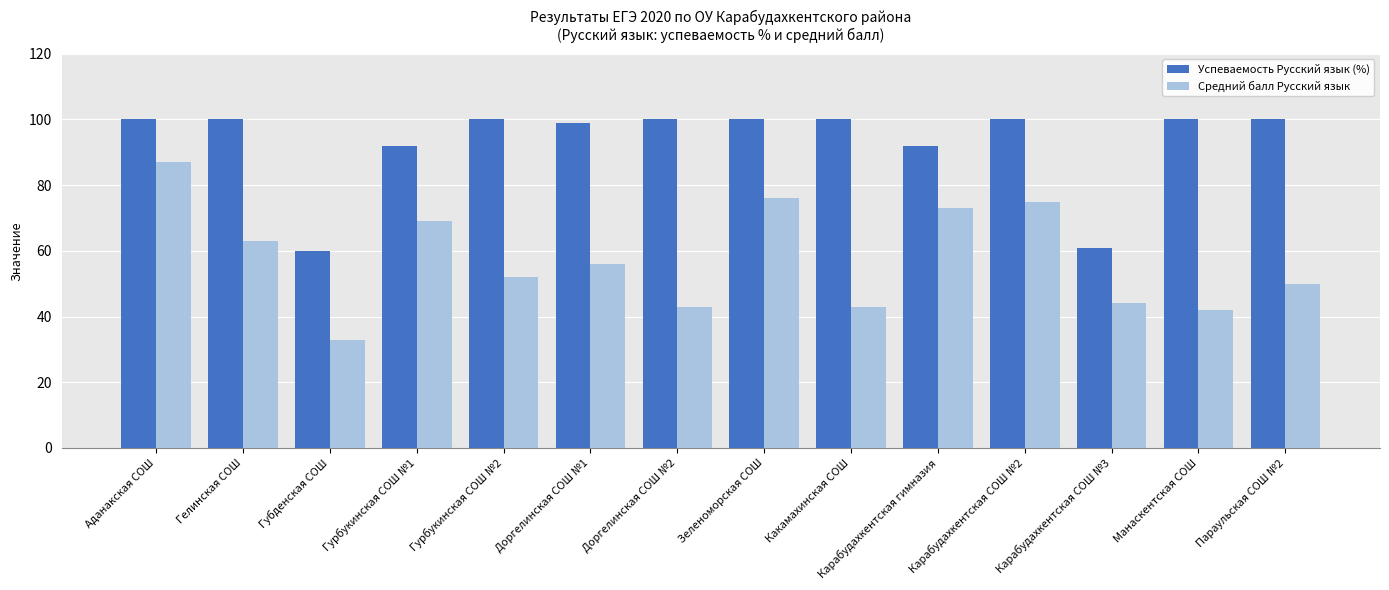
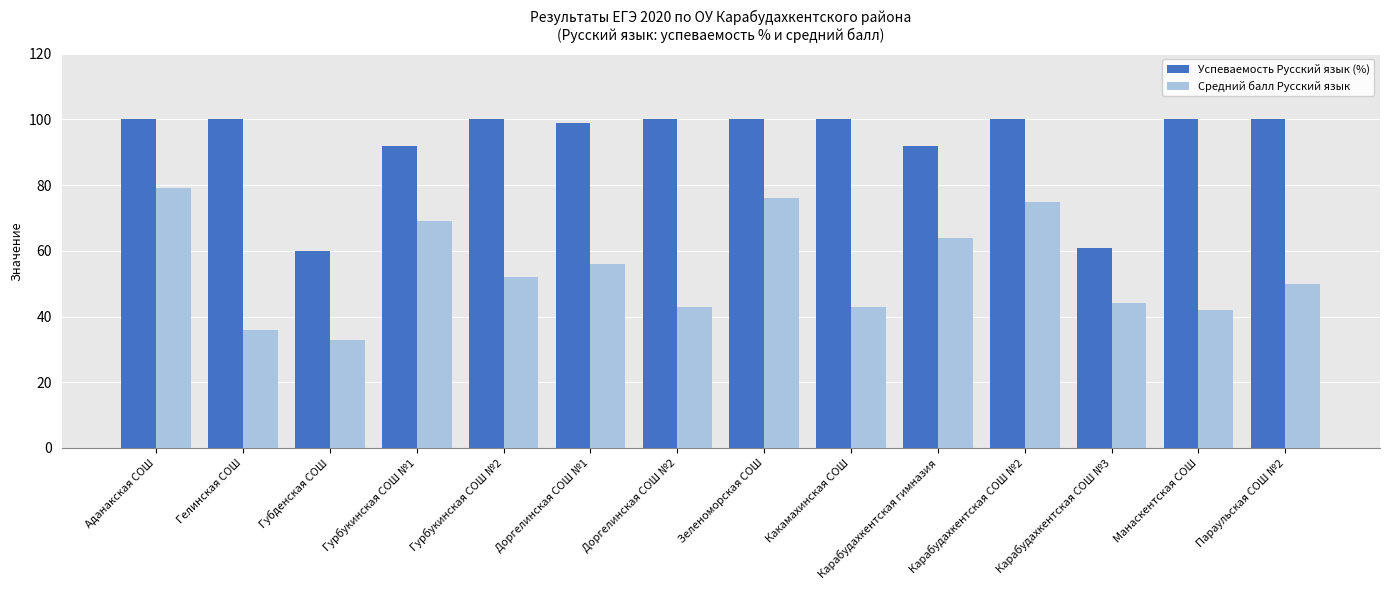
  {
    "Успеваемость Русский язык (%)": {
      "Аданакская СОШ": 100,
      "Гелинская СОШ": 100,
      "Губденская СОШ": 60,
      "Гурбукинская СОШ №1": 92,
      "Гурбукинская СОШ №2": 100,
      "Доргелинская СОШ №1": 99,
      "Доргелинская СОШ №2": 100,
      "Зеленоморская СОШ": 100,
      "Какамахинская СОШ": 100,
      "Карабудахкентская гимназия": 92,
      "Карабудахкентская СОШ №2": 100,
      "Карабудахкентская СОШ №3": 61,
      "Манаскентская СОШ": 100,
      "Параульская СОШ №2": 100
    },
    "Средний балл Русский язык": {
-     "Аданакская СОШ": 87,
-     "Гелинская СОШ": 63,
+     "Аданакская СОШ": 79,
+     "Гелинская СОШ": 36,
      "Губденская СОШ": 33,
      "Гурбукинская СОШ №1": 69,
      "Гурбукинская СОШ №2": 52,
      "Доргелинская СОШ №1": 56,
      "Доргелинская СОШ №2": 43,
      "Зеленоморская СОШ": 76,
      "Какамахинская СОШ": 43,
-     "Карабудахкентская гимназия": 73,
+     "Карабудахкентская гимназия": 64,
      "Карабудахкентская СОШ №2": 75,
      "Карабудахкентская СОШ №3": 44,
      "Манаскентская СОШ": 42,
      "Параульская СОШ №2": 50
    }
  }
